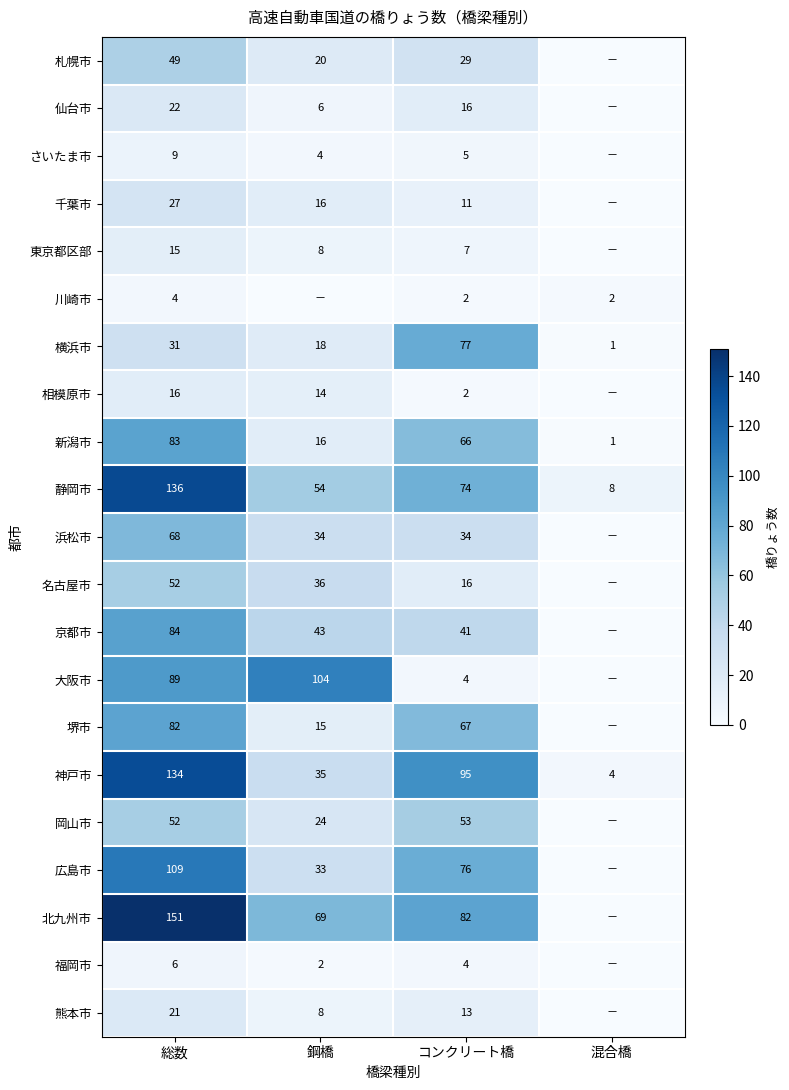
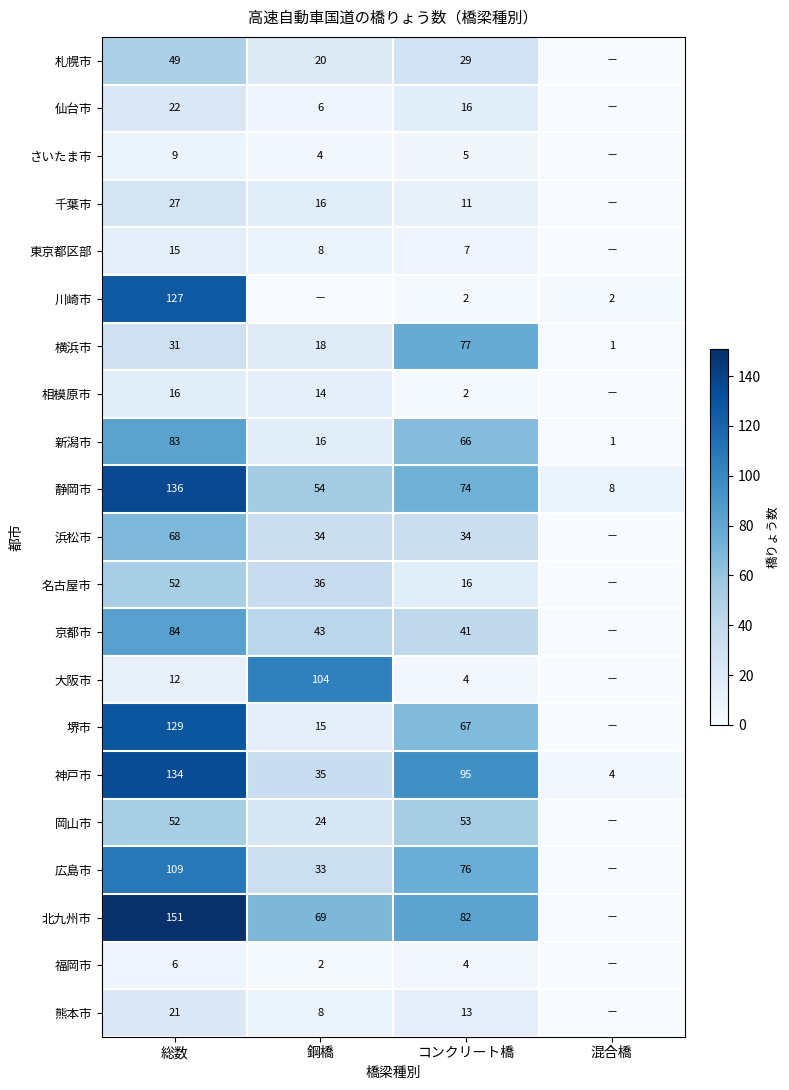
  {
    "札幌市": {
      "総数": 49,
      "鋼橋": 20,
      "コンクリート橋": 29
    },
    "仙台市": {
      "総数": 22,
      "鋼橋": 6,
      "コンクリート橋": 16
    },
    "さいたま市": {
      "総数": 9,
      "鋼橋": 4,
      "コンクリート橋": 5
    },
    "千葉市": {
      "総数": 27,
      "鋼橋": 16,
      "コンクリート橋": 11
    },
    "東京都区部": {
      "総数": 15,
      "鋼橋": 8,
      "コンクリート橋": 7
    },
    "川崎市": {
-     "総数": 4,
+     "総数": 127,
      "コンクリート橋": 2,
      "混合橋": 2
    },
    "横浜市": {
      "総数": 31,
      "鋼橋": 18,
      "コンクリート橋": 77,
      "混合橋": 1
    },
    "相模原市": {
      "総数": 16,
      "鋼橋": 14,
      "コンクリート橋": 2
    },
    "新潟市": {
      "総数": 83,
      "鋼橋": 16,
      "コンクリート橋": 66,
      "混合橋": 1
    },
    "静岡市": {
      "総数": 136,
      "鋼橋": 54,
      "コンクリート橋": 74,
      "混合橋": 8
    },
    "浜松市": {
      "総数": 68,
      "鋼橋": 34,
      "コンクリート橋": 34
    },
    "名古屋市": {
      "総数": 52,
      "鋼橋": 36,
      "コンクリート橋": 16
    },
    "京都市": {
      "総数": 84,
      "鋼橋": 43,
      "コンクリート橋": 41
    },
    "大阪市": {
-     "総数": 89,
+     "総数": 12,
      "鋼橋": 104,
      "コンクリート橋": 4
    },
    "堺市": {
-     "総数": 82,
+     "総数": 129,
      "鋼橋": 15,
      "コンクリート橋": 67
    },
    "神戸市": {
      "総数": 134,
      "鋼橋": 35,
      "コンクリート橋": 95,
      "混合橋": 4
    },
    "岡山市": {
      "総数": 52,
      "鋼橋": 24,
      "コンクリート橋": 53
    },
    "広島市": {
      "総数": 109,
      "鋼橋": 33,
      "コンクリート橋": 76
    },
    "北九州市": {
      "総数": 151,
      "鋼橋": 69,
      "コンクリート橋": 82
    },
    "福岡市": {
      "総数": 6,
      "鋼橋": 2,
      "コンクリート橋": 4
    },
    "熊本市": {
      "総数": 21,
      "鋼橋": 8,
      "コンクリート橋": 13
    }
  }
